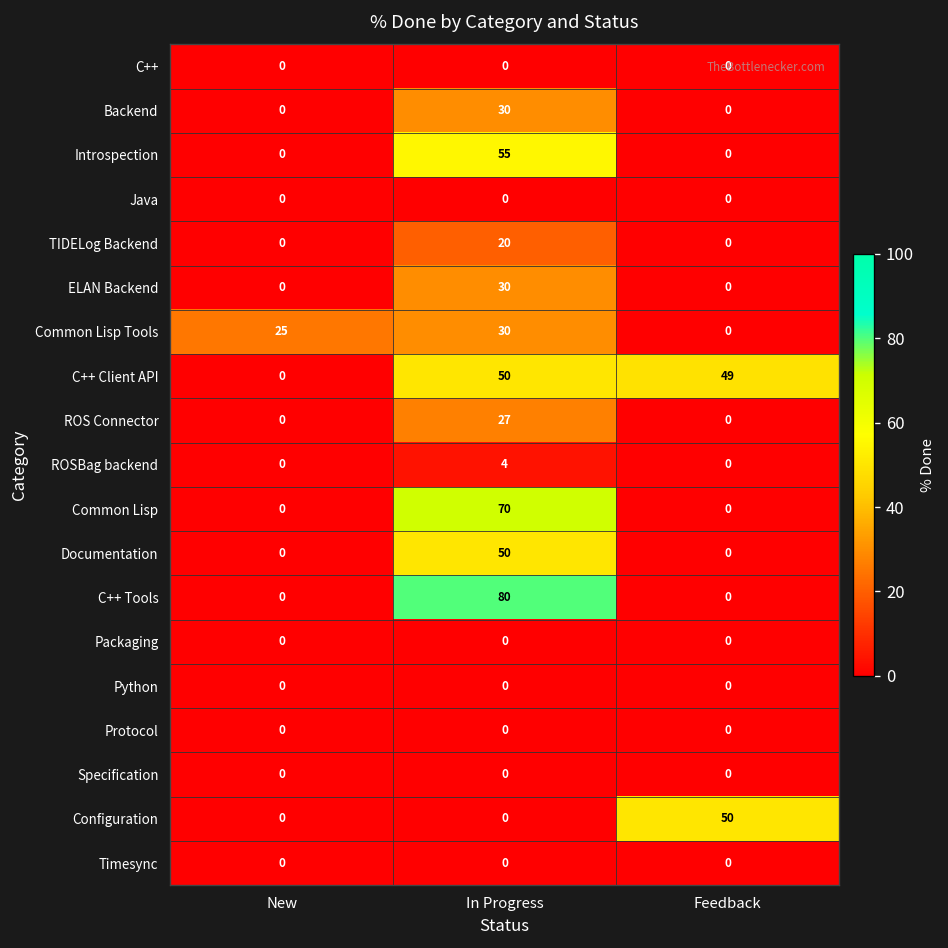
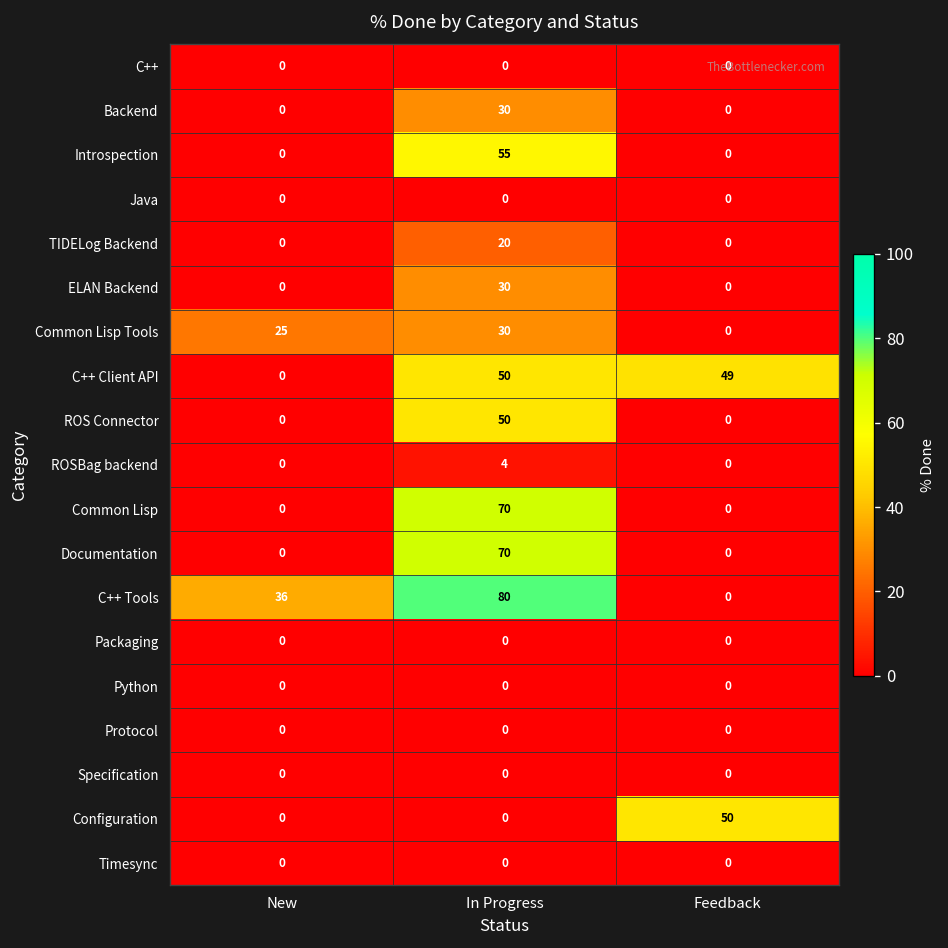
  {
    "C++": {
      "New": 0,
      "In Progress": 0
    },
    "Backend": {
      "New": 0,
      "In Progress": 30,
      "Feedback": 0
    },
    "Introspection": {
      "New": 0,
      "In Progress": 55,
      "Feedback": 0
    },
    "Java": {
      "New": 0,
      "In Progress": 0,
      "Feedback": 0
    },
    "TIDELog Backend": {
      "New": 0,
      "In Progress": 20,
      "Feedback": 0
    },
    "ELAN Backend": {
      "New": 0,
      "In Progress": 30,
      "Feedback": 0
    },
    "Common Lisp Tools": {
      "New": 25,
      "In Progress": 30,
      "Feedback": 0
    },
    "C++ Client API": {
      "New": 0,
      "In Progress": 50,
      "Feedback": 49
    },
    "ROS Connector": {
      "New": 0,
-     "In Progress": 27,
+     "In Progress": 50,
      "Feedback": 0
    },
    "ROSBag backend": {
      "New": 0,
      "In Progress": 4,
      "Feedback": 0
    },
    "Common Lisp": {
      "New": 0,
      "In Progress": 70,
      "Feedback": 0
    },
    "Documentation": {
      "New": 0,
-     "In Progress": 50,
+     "In Progress": 70,
      "Feedback": 0
    },
    "C++ Tools": {
-     "New": 0,
+     "New": 36,
      "In Progress": 80,
      "Feedback": 0
    },
    "Packaging": {
      "New": 0,
      "In Progress": 0,
      "Feedback": 0
    },
    "Python": {
      "New": 0,
      "In Progress": 0,
      "Feedback": 0
    },
    "Protocol": {
      "New": 0,
      "In Progress": 0,
      "Feedback": 0
    },
    "Specification": {
      "New": 0,
      "In Progress": 0,
      "Feedback": 0
    },
    "Configuration": {
      "New": 0,
      "In Progress": 0,
      "Feedback": 50
    },
    "Timesync": {
      "New": 0,
      "In Progress": 0,
      "Feedback": 0
    }
  }
